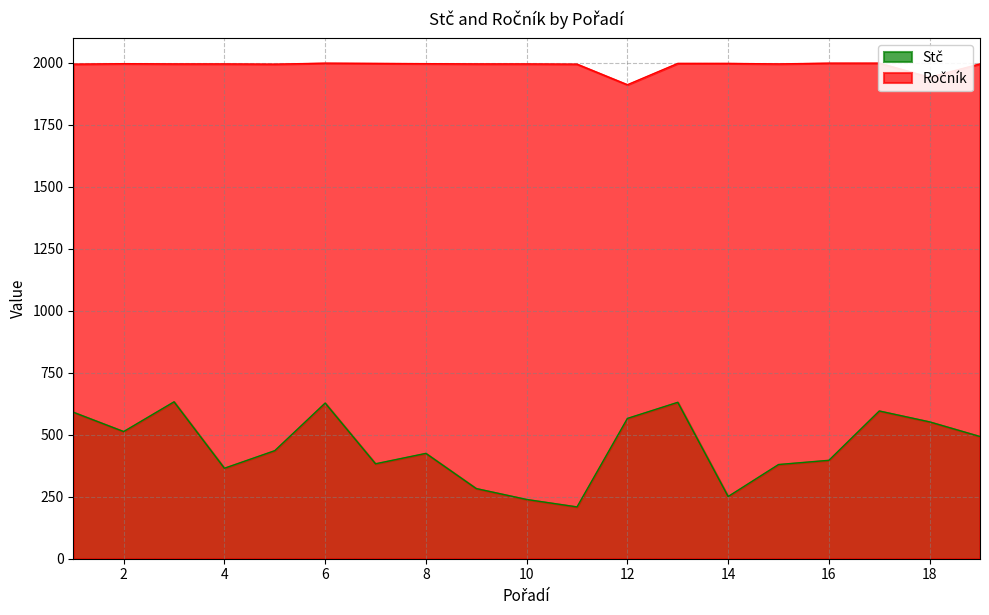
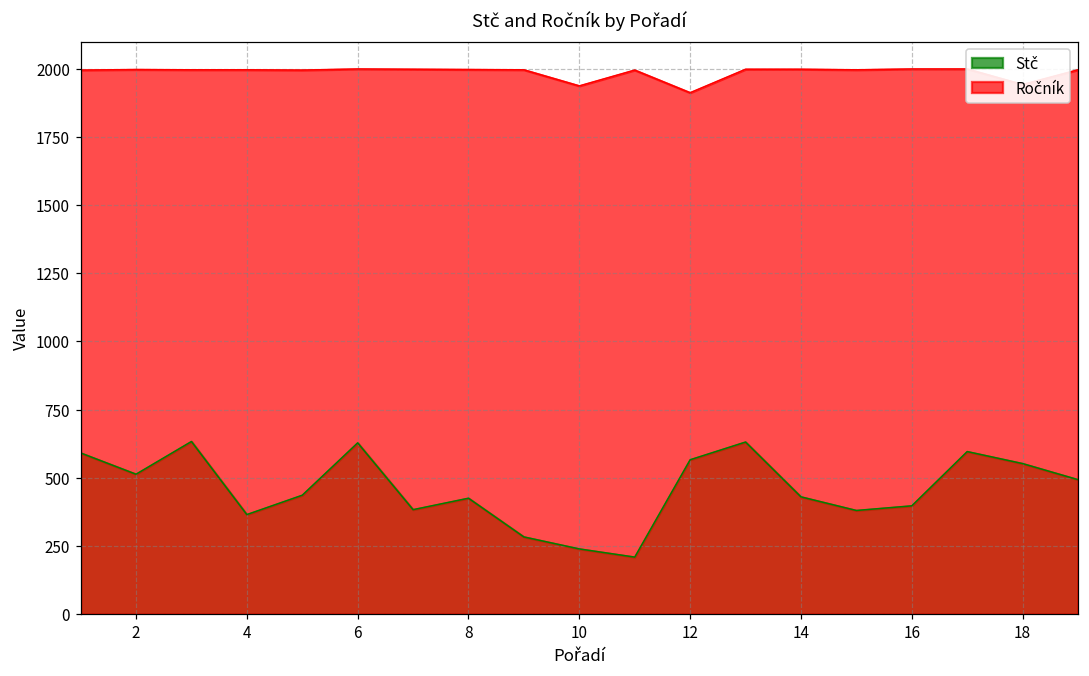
  {
    "Stč": {
      "2": 510,
      "4": 370,
      "6": 630,
      "8": 430,
      "10": 240,
      "12": 570,
-     "14": 250,
+     "14": 430,
      "16": 400,
      "18": 550
    },
    "Ročník": {
      "2": 2000,
      "4": 2000,
      "6": 2000,
      "8": 2000,
-     "10": 2000,
+     "10": 1940,
      "12": 1910,
      "14": 2000,
      "16": 2000
    }
  }
